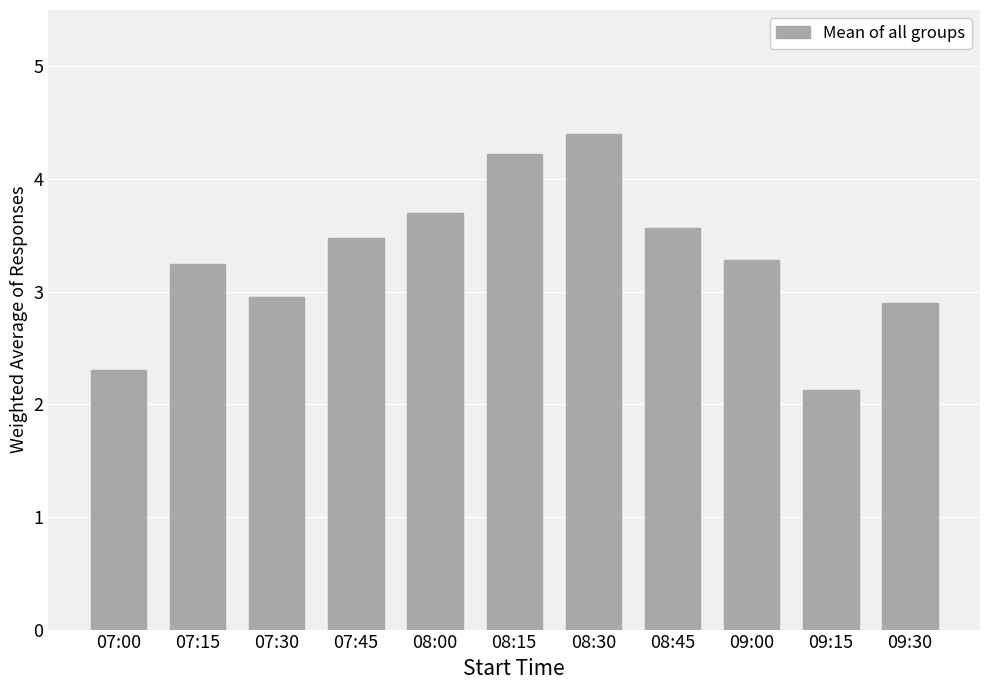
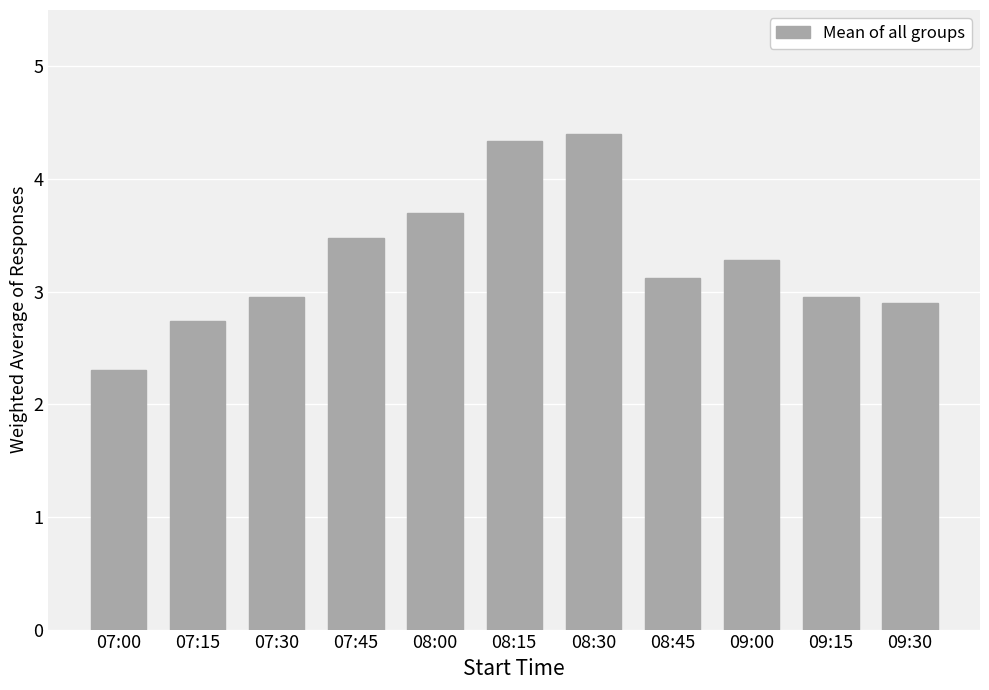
  {
    "07:00": 2.31,
-   "07:15": 3.25,
+   "07:15": 2.74,
    "07:30": 2.95,
    "07:45": 3.48,
    "08:00": 3.70,
-   "08:15": 4.22,
+   "08:15": 4.34,
    "08:30": 4.40,
-   "08:45": 3.57,
+   "08:45": 3.12,
    "09:00": 3.28,
-   "09:15": 2.13,
+   "09:15": 2.95,
    "09:30": 2.90
  }
